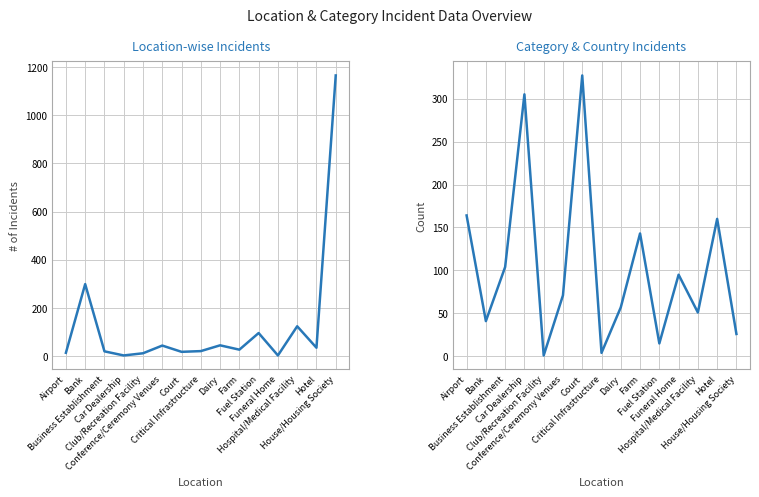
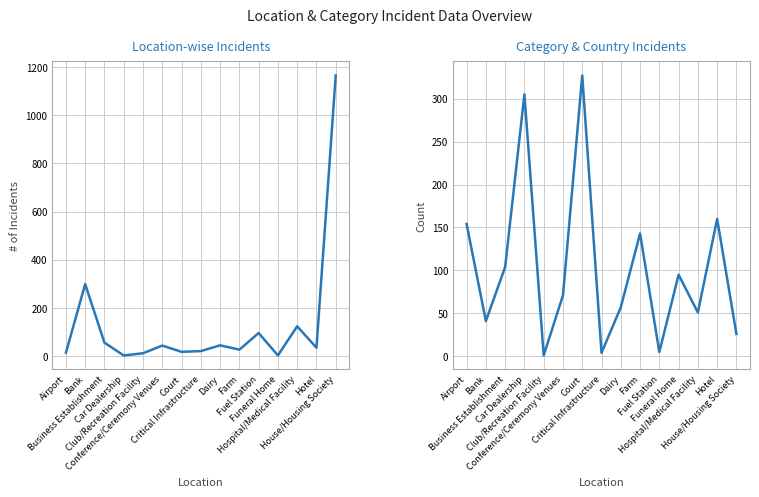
  {
    "Location-wise Incidents": {
      "Airport": 10,
      "Bank": 300,
-     "Business Establishment": 20,
+     "Business Establishment": 60,
      "Car Dealership": 0,
      "Club/Recreation Facility": 10,
      "Conference/Ceremony Venues": 40,
      "Court": 20,
      "Critical Infrastructure": 20,
      "Dairy": 50,
      "Farm": 30,
      "Fuel Station": 100,
      "Funeral Home": 0,
      "Hospital/Medical Facility": 120,
      "Hotel": 40,
      "House/Housing Society": 1170
    },
    "Category & Country Incidents": {
-     "Airport": 160,
+     "Airport": 150,
      "Bank": 40,
      "Business Establishment": 100,
      "Car Dealership": 310,
      "Club/Recreation Facility": 0,
      "Conference/Ceremony Venues": 70,
      "Court": 330,
      "Critical Infrastructure": 0,
      "Dairy": 60,
      "Farm": 140,
-     "Fuel Station": 20,
+     "Fuel Station": 10,
      "Funeral Home": 100,
      "Hospital/Medical Facility": 50,
      "Hotel": 160,
      "House/Housing Society": 30
    }
  }
